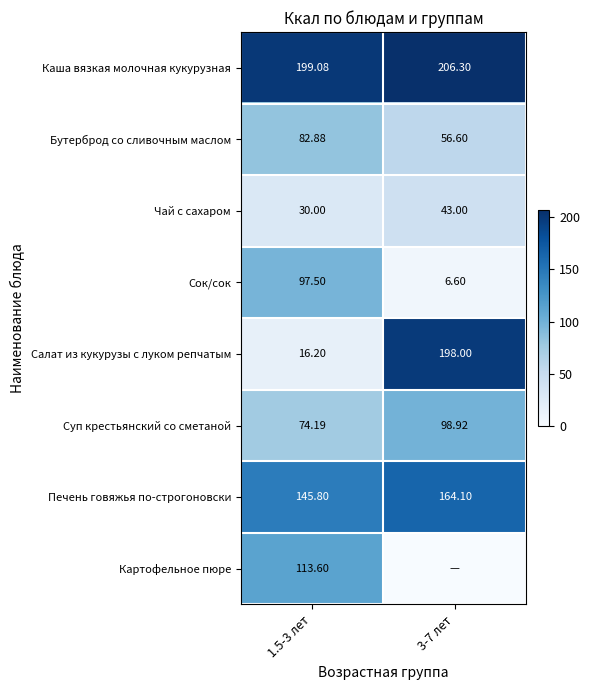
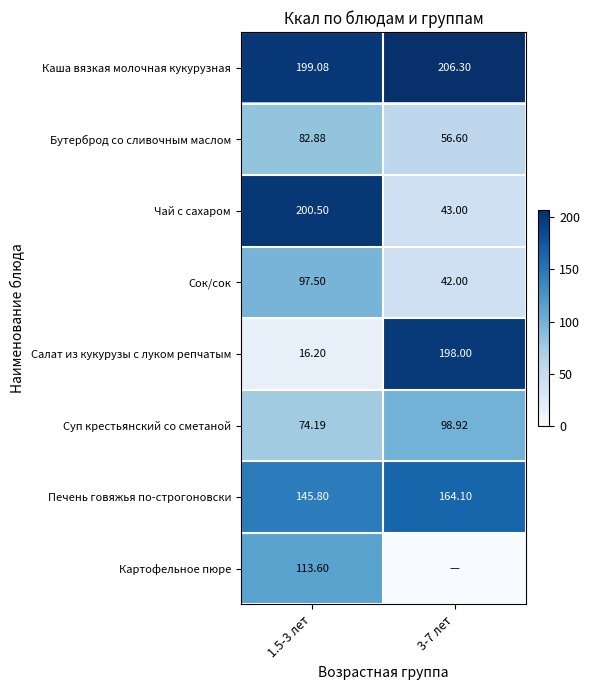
  {
    "Каша вязкая молочная кукурузная": {
      "1.5-3 лет": 199.08,
      "3-7 лет": 206.30
    },
    "Бутерброд со сливочным маслом": {
      "1.5-3 лет": 82.88,
      "3-7 лет": 56.60
    },
    "Чай с сахаром": {
-     "1.5-3 лет": 30.00,
+     "1.5-3 лет": 200.50,
      "3-7 лет": 43.00
    },
    "Сок/сок": {
      "1.5-3 лет": 97.50,
-     "3-7 лет": 6.60
+     "3-7 лет": 42.00
    },
    "Салат из кукурузы с луком репчатым": {
      "1.5-3 лет": 16.20,
      "3-7 лет": 198.00
    },
    "Суп крестьянский со сметаной": {
      "1.5-3 лет": 74.19,
      "3-7 лет": 98.92
    },
    "Печень говяжья по-строгоновски": {
      "1.5-3 лет": 145.80,
      "3-7 лет": 164.10
    },
    "Картофельное пюре": {
      "1.5-3 лет": 113.60
    }
  }
